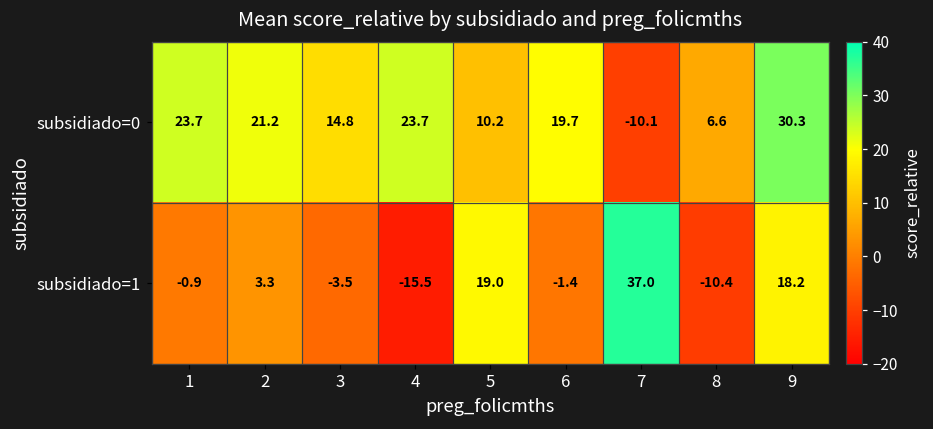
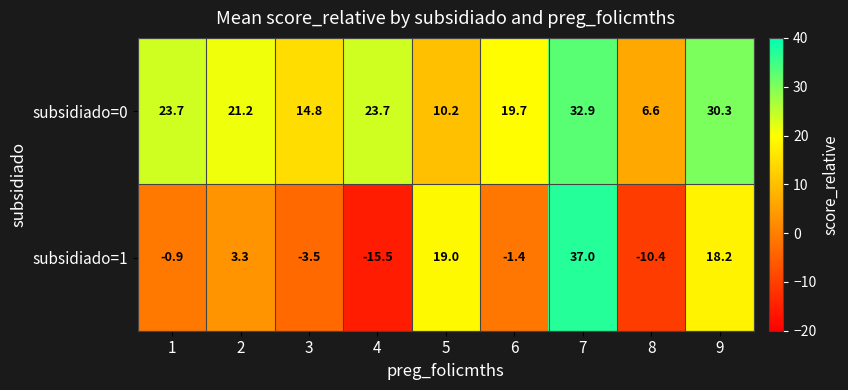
  {
    "subsidiado=0": {
      "1": 23.7,
      "2": 21.2,
      "3": 14.8,
      "4": 23.7,
      "5": 10.2,
      "6": 19.7,
-     "7": -10.1,
+     "7": 32.9,
      "8": 6.6,
      "9": 30.3
    },
    "subsidiado=1": {
      "1": -0.9,
      "2": 3.3,
      "3": -3.5,
      "4": -15.5,
      "5": 19.0,
      "6": -1.4,
      "7": 37.0,
      "8": -10.4,
      "9": 18.2
    }
  }
